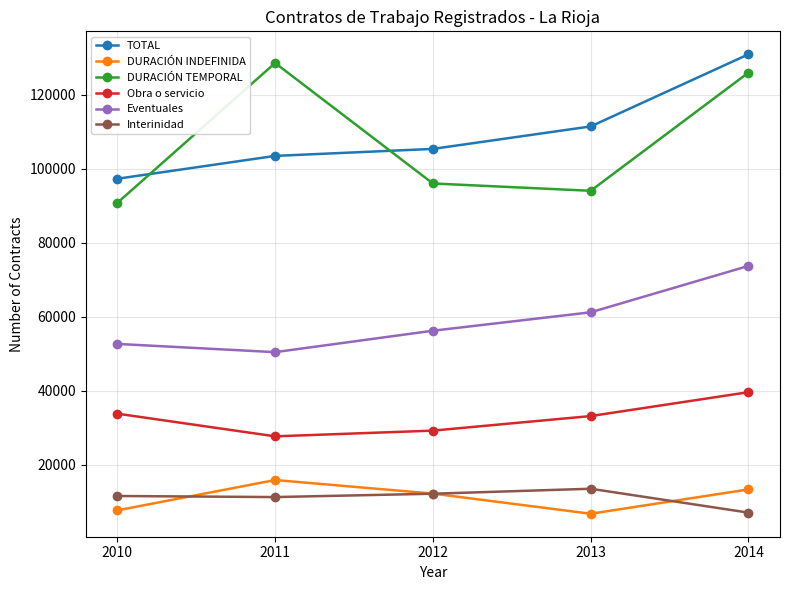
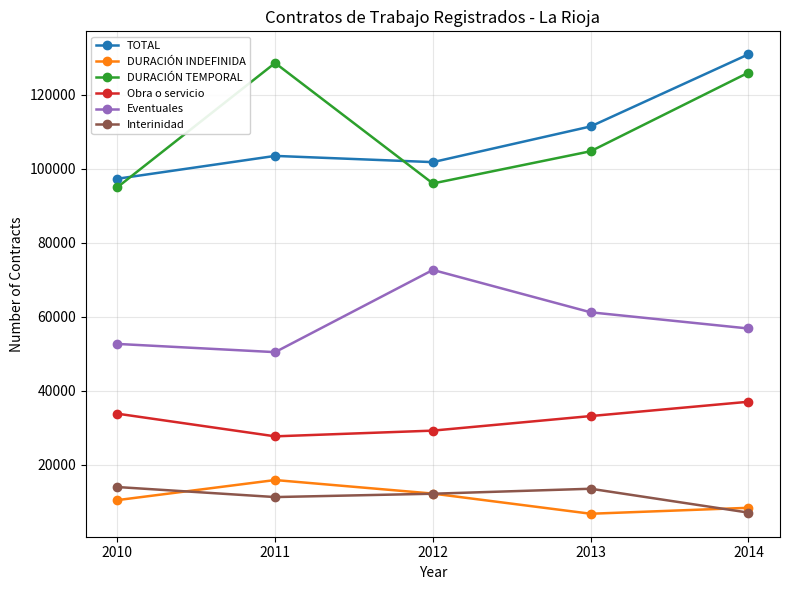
  {
    "TOTAL": {
      "2010": 97000,
      "2011": 103000,
-     "2012": 105000,
+     "2012": 102000,
      "2013": 111000,
      "2014": 131000
    },
    "DURACIÓN INDEFINIDA": {
-     "2010": 8000,
+     "2010": 10000,
      "2011": 16000,
      "2013": 7000,
-     "2014": 13000
+     "2014": 8000
    },
    "DURACIÓN TEMPORAL": {
-     "2010": 91000,
+     "2010": 95000,
      "2011": 129000,
      "2012": 96000,
-     "2013": 94000,
+     "2013": 105000,
      "2014": 126000
    },
    "Obra o servicio": {
      "2010": 34000,
      "2011": 28000,
      "2012": 29000,
      "2013": 33000,
-     "2014": 40000
+     "2014": 37000
    },
    "Eventuales": {
      "2010": 53000,
      "2011": 50000,
-     "2012": 56000,
+     "2012": 73000,
      "2013": 61000,
-     "2014": 74000
+     "2014": 57000
    },
    "Interinidad": {
-     "2010": 12000,
+     "2010": 14000,
      "2011": 11000,
      "2013": 13000,
      "2014": 7000
    }
  }
